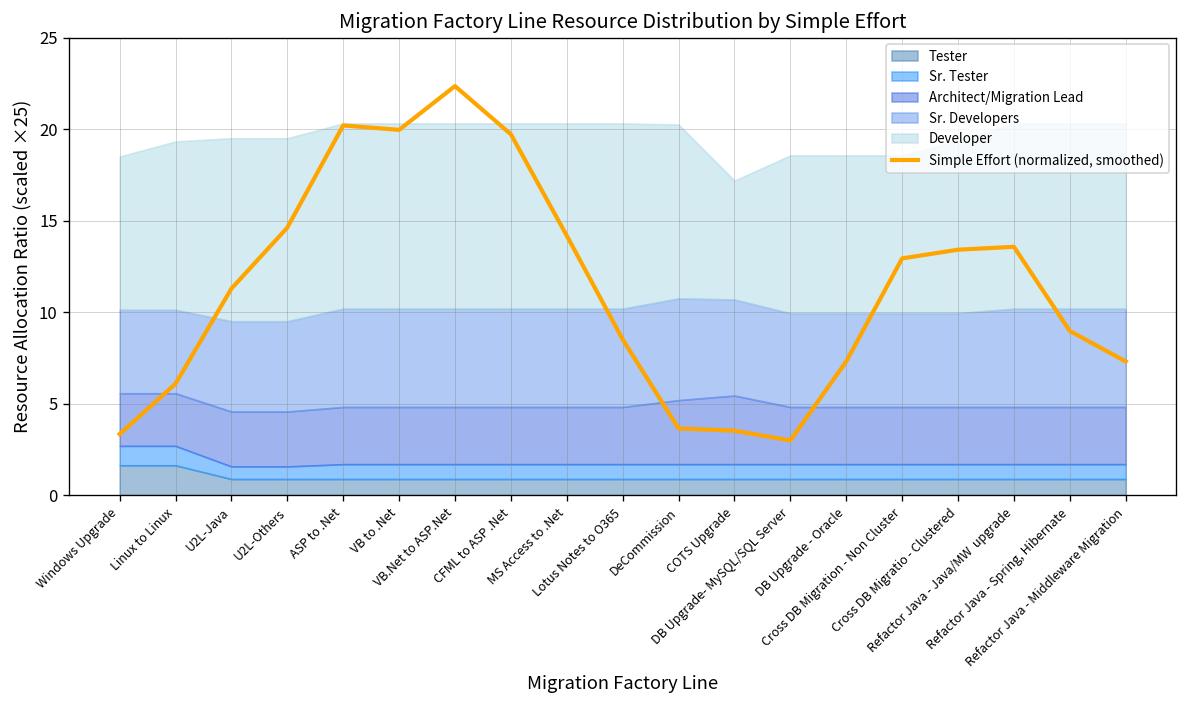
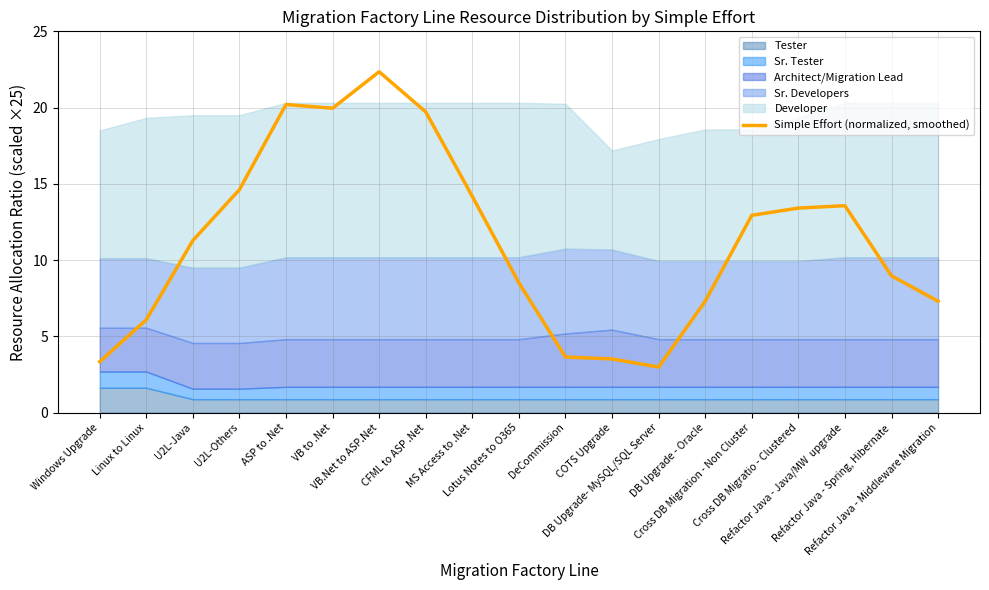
  {
    "Simple Effort (normalized, smoothed)": {
      "Windows Upgrade": 3.3,
      "Linux to Linux": 6.1,
      "U2L-Java": 11.3,
      "U2L-Others": 14.6,
      "VB to .Net": 20.0,
      "VB.Net to ASP.Net": 22.3,
      "CFML to ASP .Net": 19.7,
      "MS Access to .Net": 14.2,
      "Lotus Notes to O365": 8.5,
      "DeCommission": 3.6,
      "COTS Upgrade": 3.5,
      "DB Upgrade- MySQL/SQL Server": 3.0,
      "DB Upgrade - Oracle": 7.3,
      "Cross DB Migration - Non Cluster": 12.9,
      "Cross DB Migratio - Clustered": 13.4,
      "Refactor Java - Java/MW upgrade": 13.6,
      "Refactor Java - Spring, Hibernate": 9.0,
      "Refactor Java - Middleware Migration": 7.3
    },
    "Developer": {
      "Windows Upgrade": 8.4,
      "Linux to Linux": 9.2,
      "U2L-Java": 10.0,
      "U2L-Others": 10.0,
      "VB to .Net": 10.1,
      "VB.Net to ASP.Net": 10.1,
      "CFML to ASP .Net": 10.1,
      "MS Access to .Net": 10.1,
      "Lotus Notes to O365": 10.1,
      "DeCommission": 9.5,
      "COTS Upgrade": 6.5,
-     "DB Upgrade- MySQL/SQL Server": 8.6,
+     "DB Upgrade- MySQL/SQL Server": 8.0,
      "DB Upgrade - Oracle": 8.6
    }
  }
